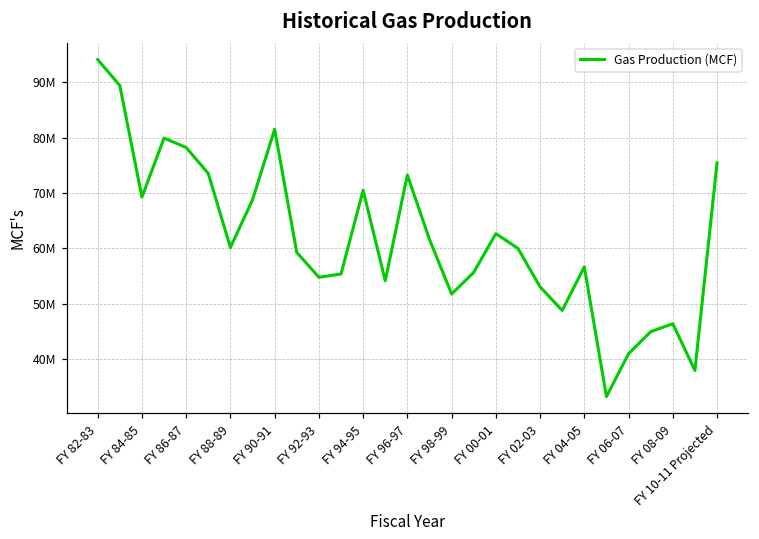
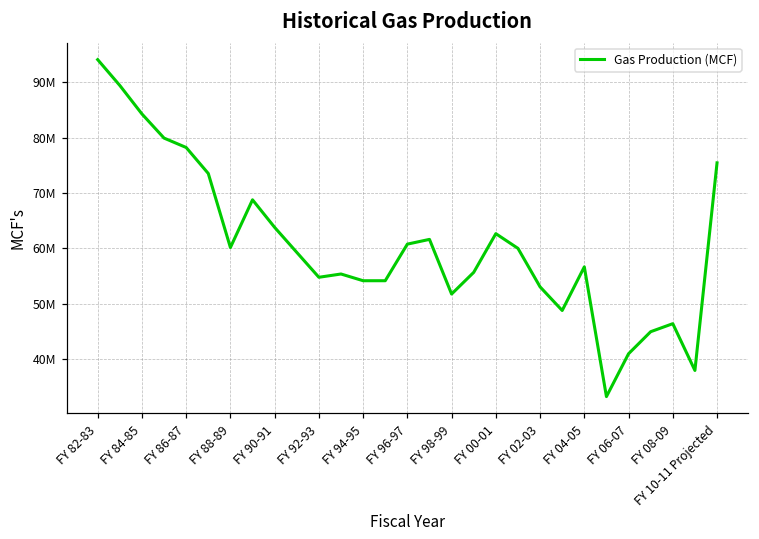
  {
    "FY 82-83": 94000000,
-   "FY 84-85": 69000000,
+   "FY 84-85": 84000000,
    "FY 86-87": 78000000,
    "FY 88-89": 60000000,
-   "FY 90-91": 82000000,
+   "FY 90-91": 64000000,
    "FY 92-93": 55000000,
-   "FY 94-95": 71000000,
-   "FY 96-97": 73000000,
+   "FY 94-95": 54000000,
+   "FY 96-97": 61000000,
    "FY 98-99": 52000000,
    "FY 00-01": 63000000,
    "FY 02-03": 53000000,
    "FY 04-05": 57000000,
    "FY 06-07": 41000000,
    "FY 08-09": 46000000,
    "FY 10-11 Projected": 75000000
  }
